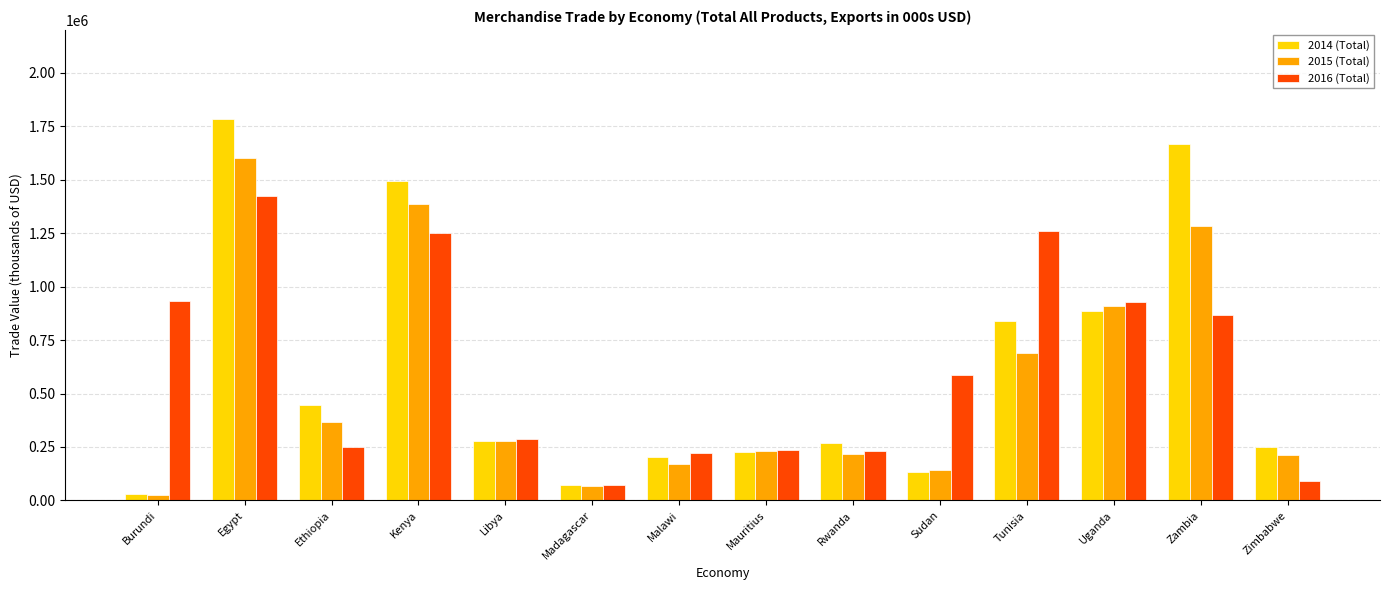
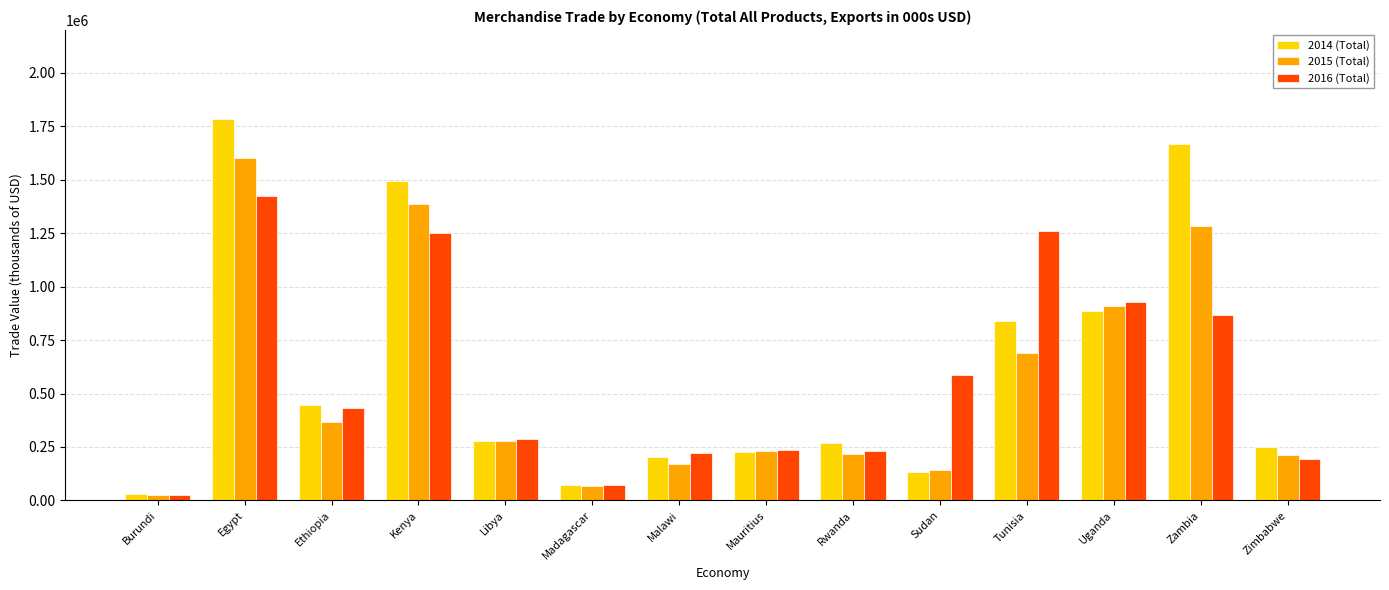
  {
    "2016 (Total)": {
-     "Burundi": 930000,
+     "Burundi": 30000,
      "Egypt": 1420000,
-     "Ethiopia": 250000,
+     "Ethiopia": 430000,
      "Kenya": 1250000,
      "Libya": 290000,
      "Madagascar": 70000,
      "Malawi": 220000,
      "Mauritius": 240000,
      "Rwanda": 230000,
      "Sudan": 590000,
      "Tunisia": 1260000,
      "Uganda": 930000,
      "Zambia": 870000,
-     "Zimbabwe": 90000
+     "Zimbabwe": 200000
    }
  }
